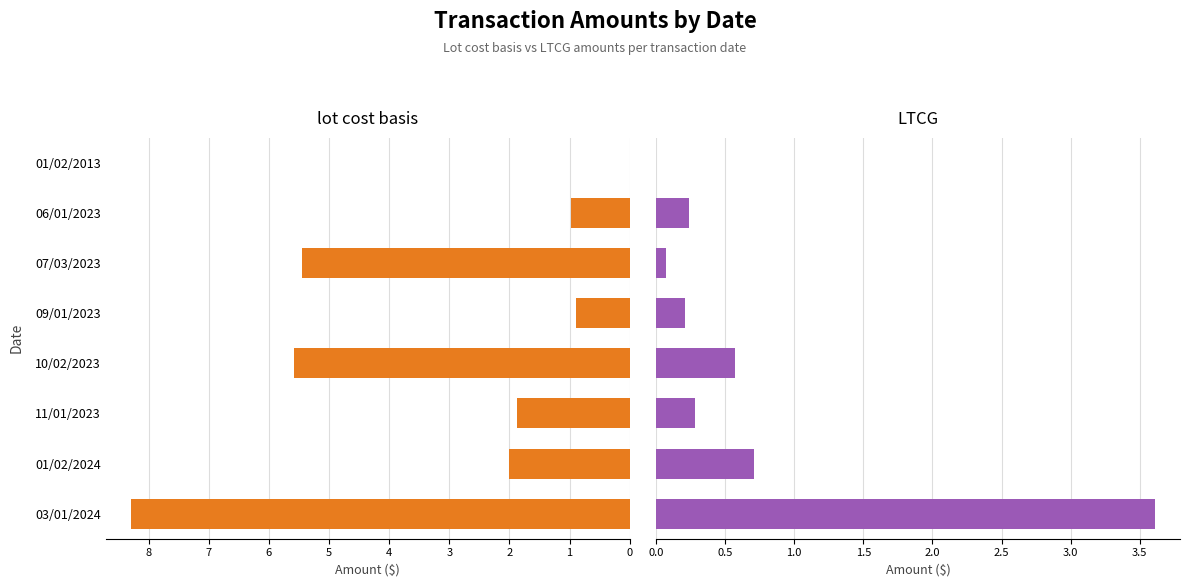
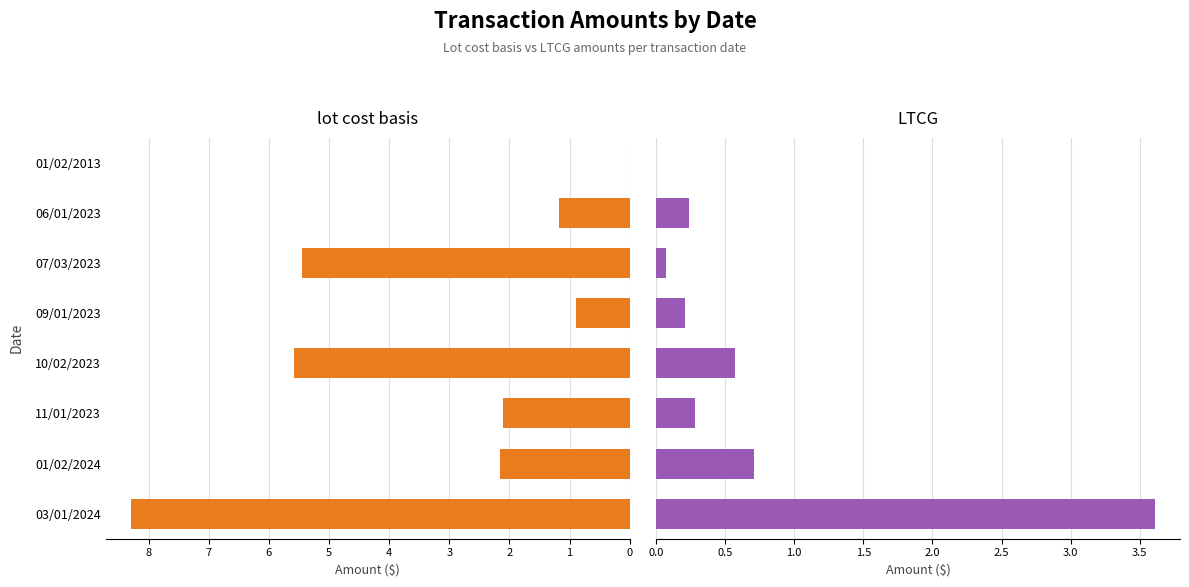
  {
    "lot cost basis": {
      "01/02/2013": 0.0,
-     "06/01/2023": 1.0,
+     "06/01/2023": 1.2,
      "07/03/2023": 5.5,
      "09/01/2023": 0.9,
      "10/02/2023": 5.6,
-     "11/01/2023": 1.9,
-     "01/02/2024": 2.0,
+     "11/01/2023": 2.1,
+     "01/02/2024": 2.2,
      "03/01/2024": 8.3
    }
  }
